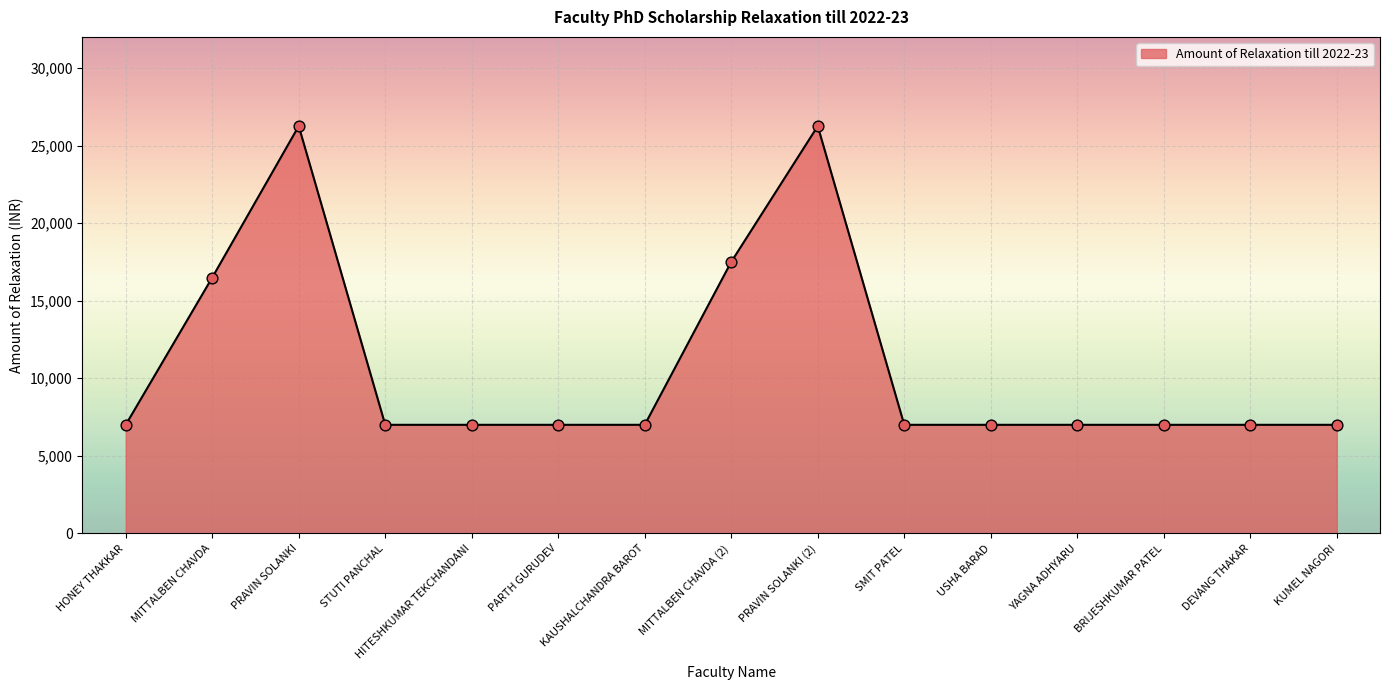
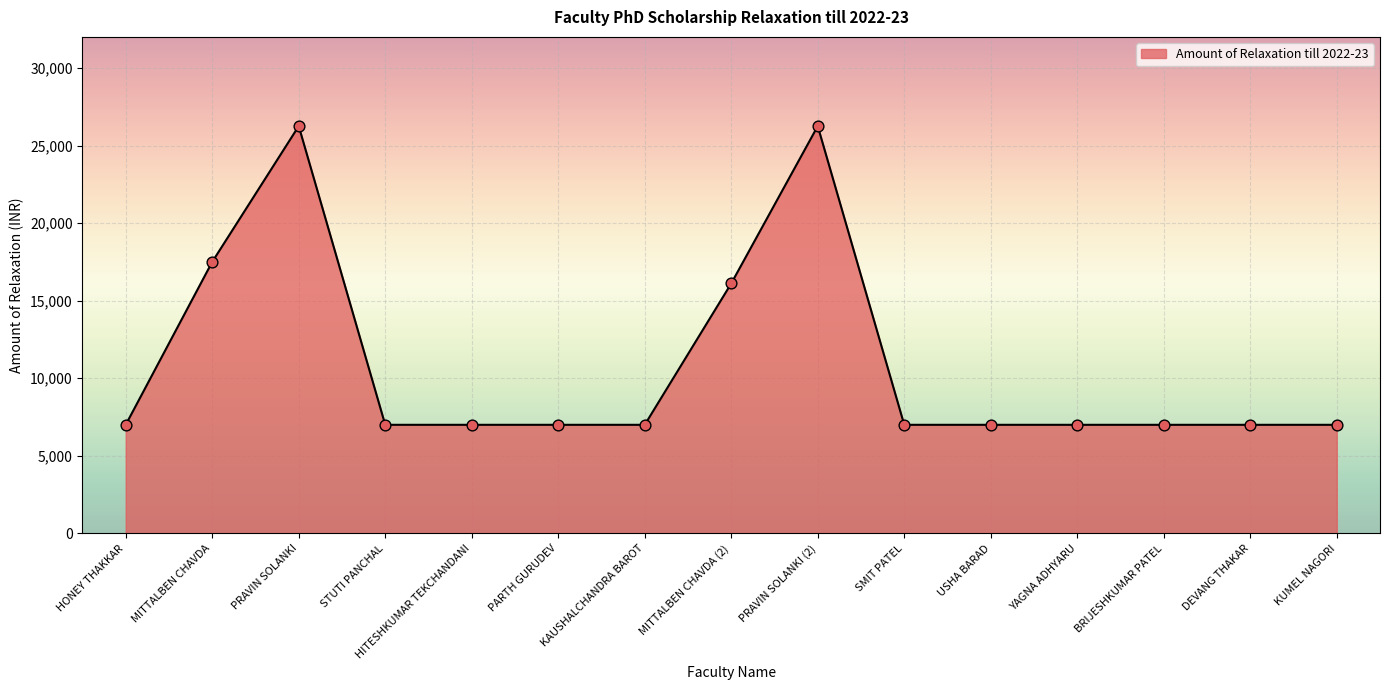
  {
    "HONEY THAKKAR": "7,000",
-   "MITTALBEN CHAVDA": "16,500",
+   "MITTALBEN CHAVDA": "17,500",
    "PRAVIN SOLANKI": "26,300",
    "STUTI PANCHAL": "7,000",
    "HITESHKUMAR TEKCHANDANI": "7,000",
    "PARTH GURUDEV": "7,000",
    "KAUSHALCHANDRA BAROT": "7,000",
-   "MITTALBEN CHAVDA (2)": "17,500",
+   "MITTALBEN CHAVDA (2)": "16,100",
    "PRAVIN SOLANKI (2)": "26,300",
    "SMIT PATEL": "7,000",
    "USHA BARAD": "7,000",
    "YAGNA ADHYARU": "7,000",
    "BRIJESHKUMAR PATEL": "7,000",
    "DEVANG THAKAR": "7,000",
    "KUMEL NAGORI": "7,000"
  }
